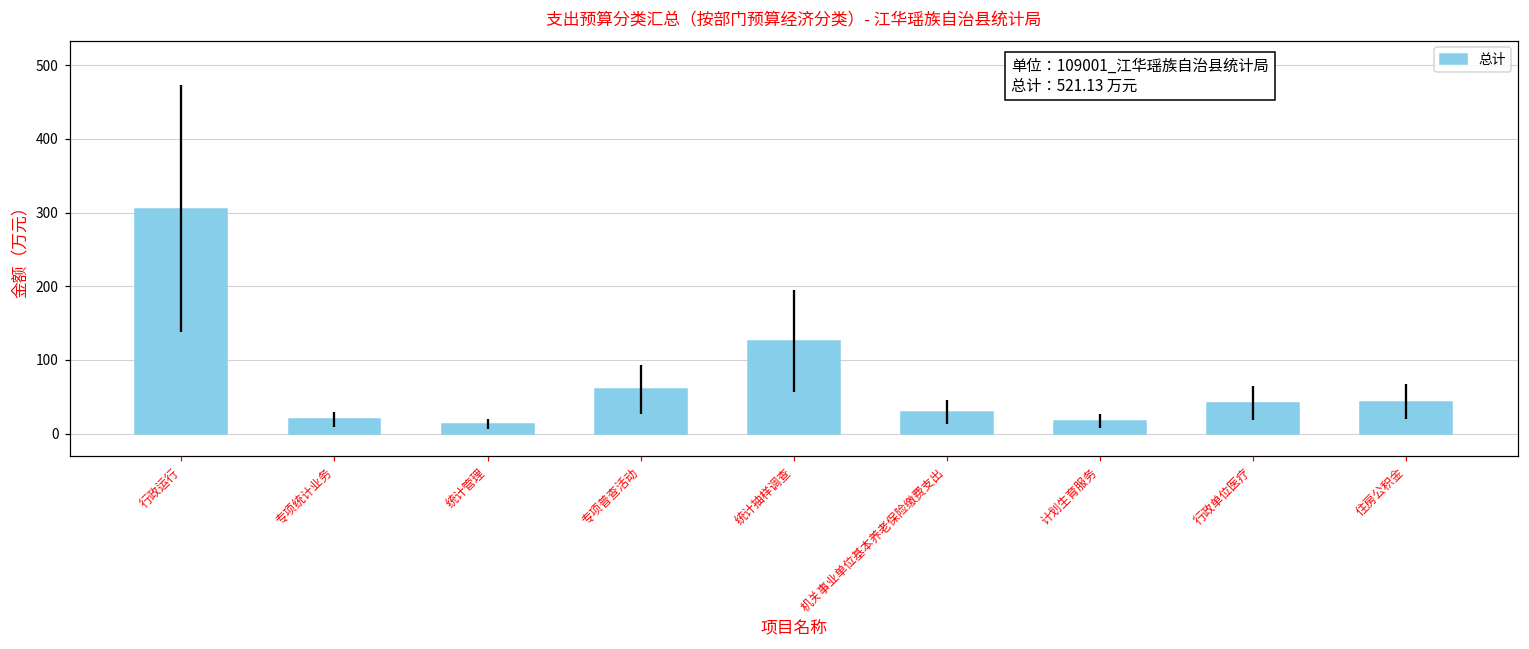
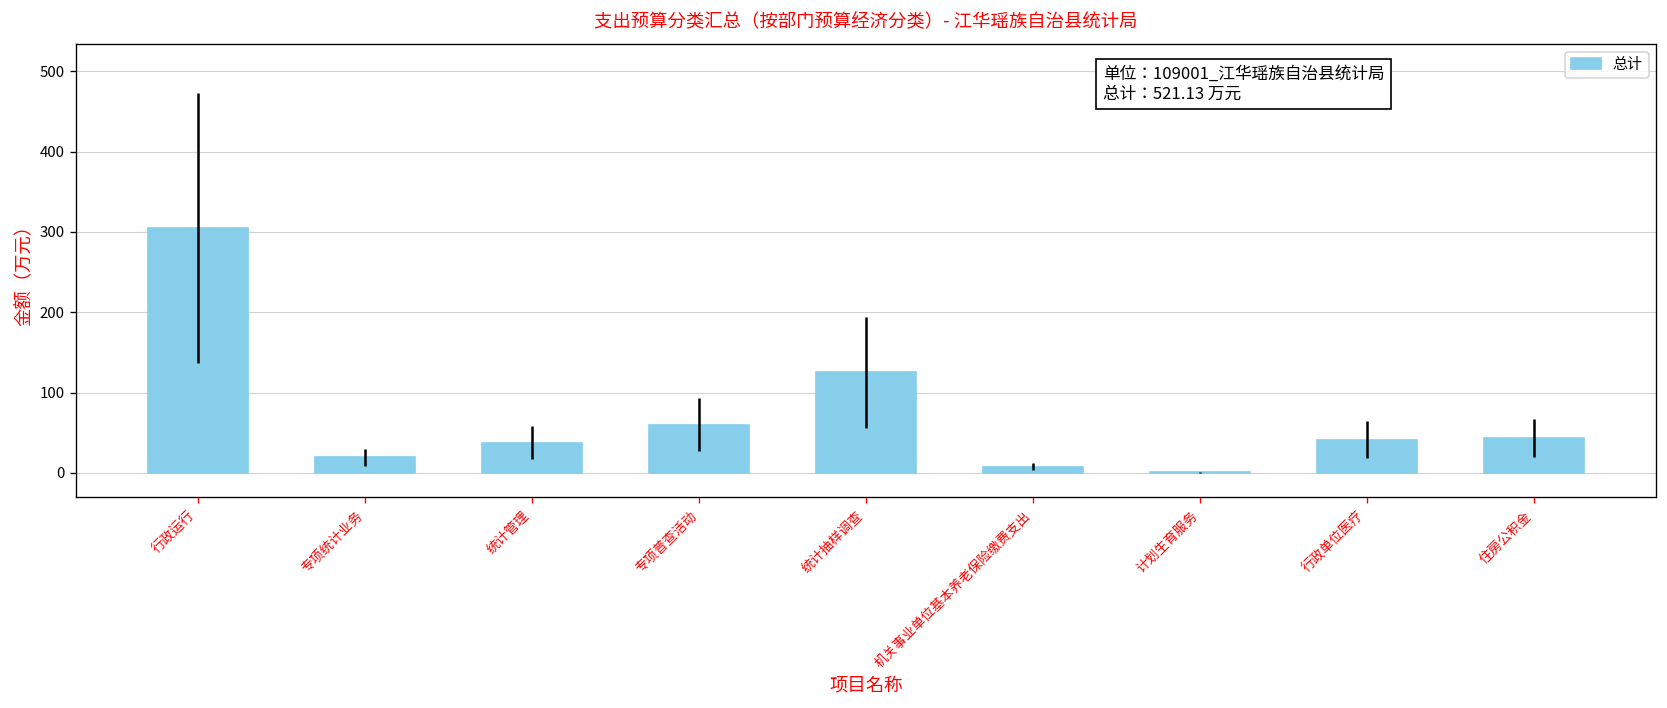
  {
    "行政运行": 300,
    "专项统计业务": 20,
-   "统计管理": 10,
+   "统计管理": 40,
    "专项普查活动": 60,
    "统计抽样调查": 130,
-   "机关事业单位基本养老保险缴费支出": 30,
-   "计划生育服务": 20,
+   "机关事业单位基本养老保险缴费支出": 10,
+   "计划生育服务": 0,
    "行政单位医疗": 40,
    "住房公积金": 40
  }
